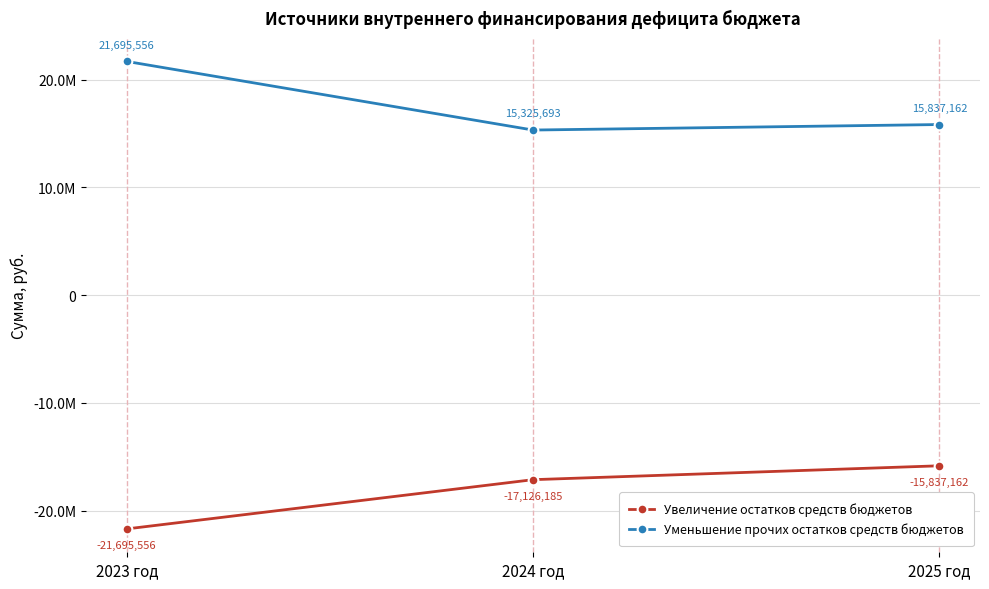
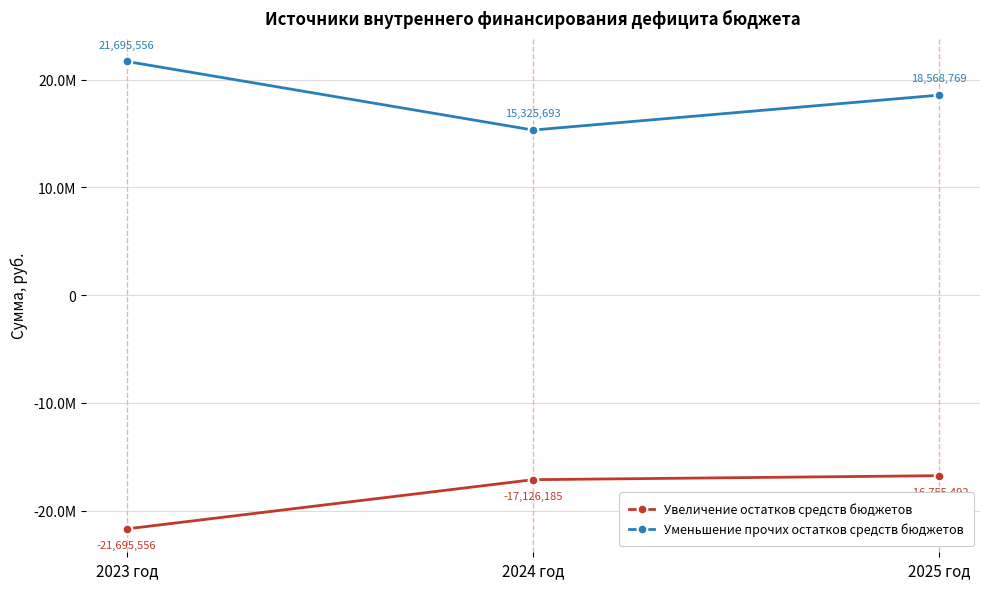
  {
    "Увеличение остатков средств бюджетов": {
-     "2025 год": "-15800000"
+     "2025 год": "-16800000"
    },
    "Уменьшение прочих остатков средств бюджетов": {
      "2023 год": "21,695,556",
      "2024 год": "15,325,693",
-     "2025 год": "15,837,162"
+     "2025 год": "18,568,769"
    }
  }
